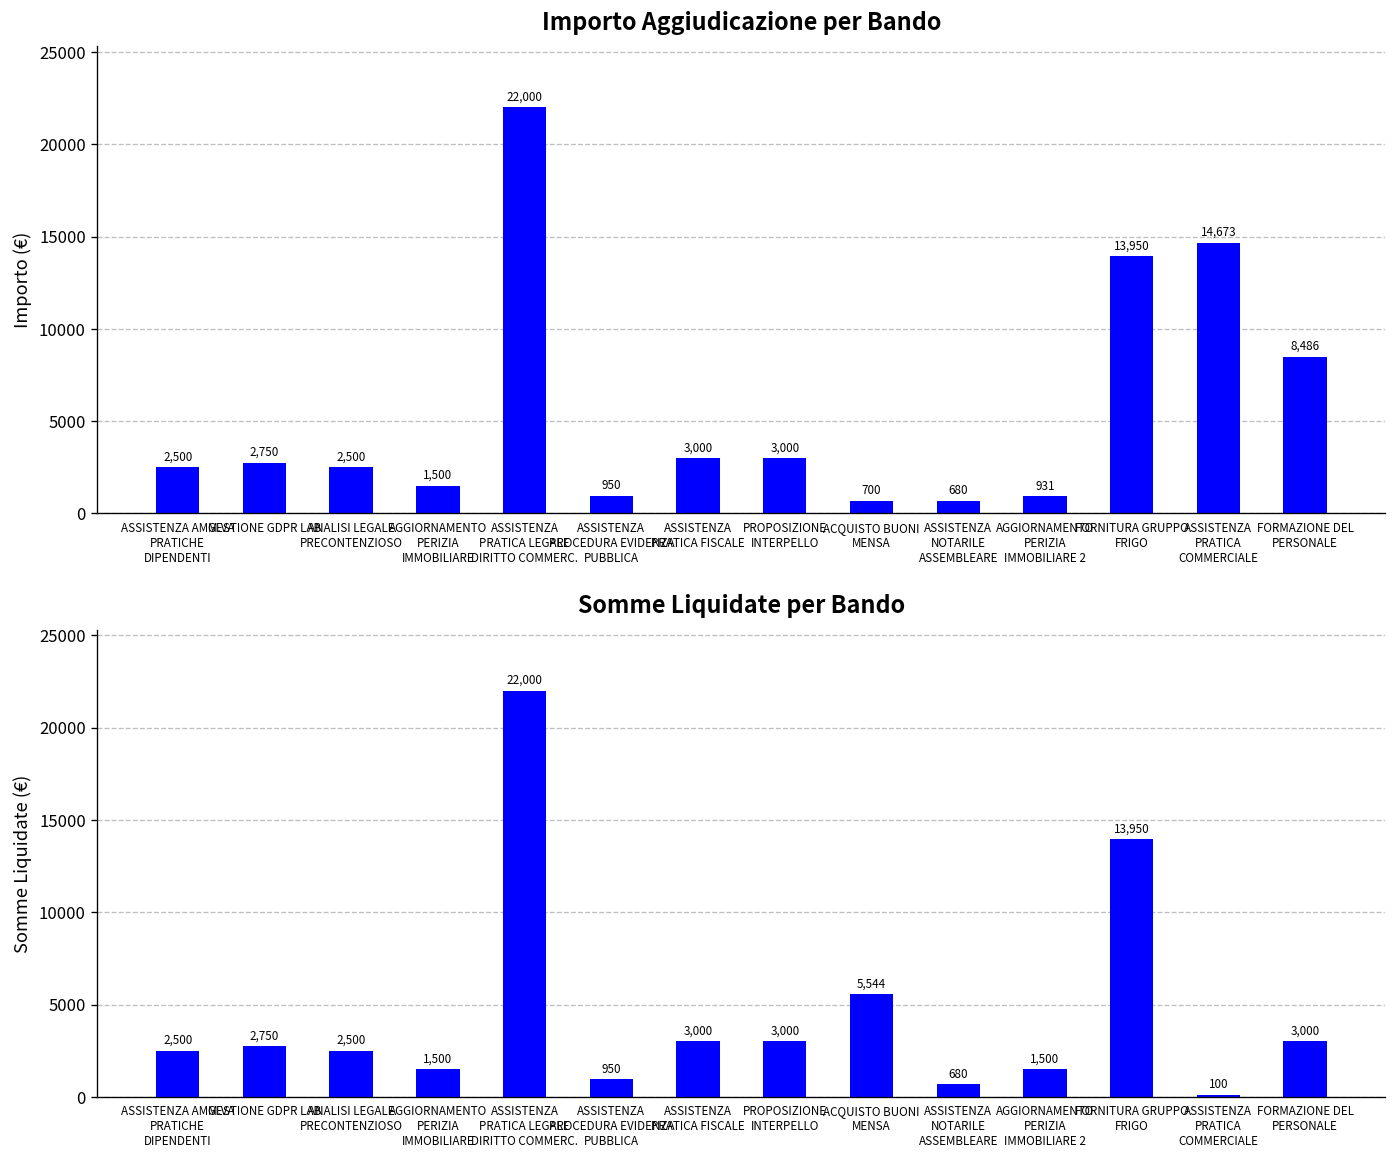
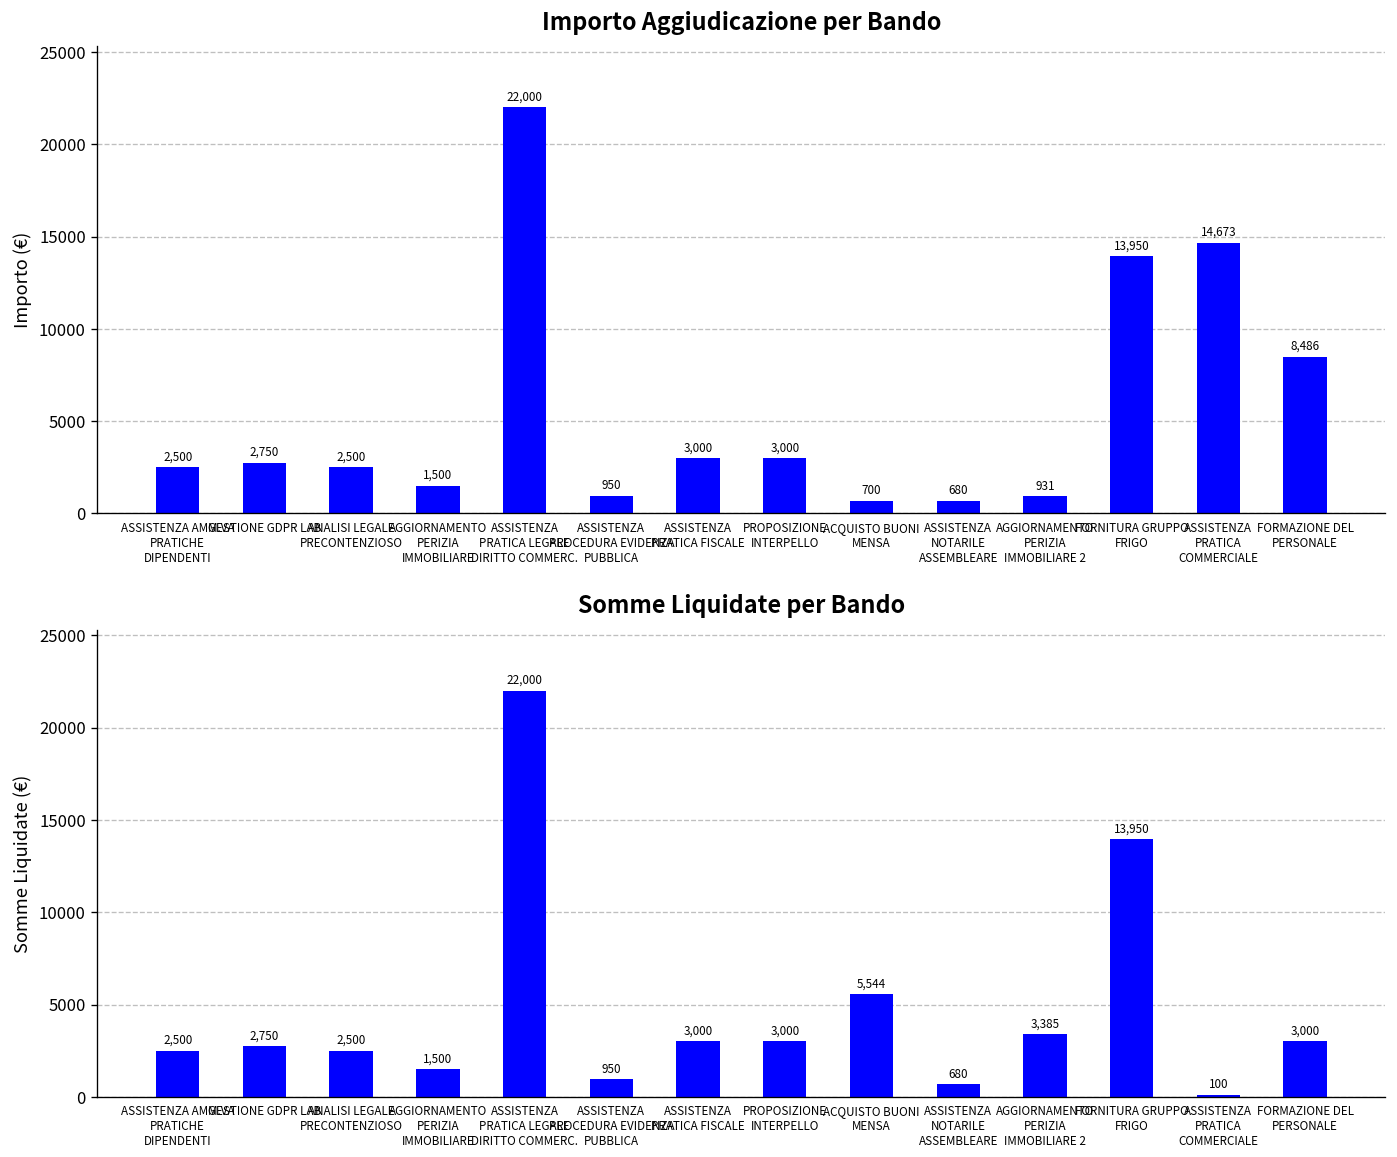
  {
    "Importo Aggiudicazione per Bando": {
      "ASSISTENZA AMM.VA PRATICHE DIPENDENTI": "2,500",
      "ANALISI LEGALE PRECONTENZIOSO": "2,500",
      "PROPOSIZIONE INTERPELLO": "3,000",
      "ACQUISTO BUONI MENSA": "700",
      "ASSISTENZA NOTARILE ASSEMBLEARE": "680",
      "AGGIORNAMENTO PERIZIA IMMOBILIARE 2": "931",
      "ASSISTENZA PRATICA COMMERCIALE": "14,673",
      "FORMAZIONE DEL PERSONALE": "8,486"
    },
    "Somme Liquidate per Bando": {
      "ASSISTENZA AMM.VA PRATICHE DIPENDENTI": "2,500",
      "ANALISI LEGALE PRECONTENZIOSO": "2,500",
      "PROPOSIZIONE INTERPELLO": "3,000",
      "ACQUISTO BUONI MENSA": "5,544",
      "ASSISTENZA NOTARILE ASSEMBLEARE": "680",
-     "AGGIORNAMENTO PERIZIA IMMOBILIARE 2": "1,500",
+     "AGGIORNAMENTO PERIZIA IMMOBILIARE 2": "3,385",
      "ASSISTENZA PRATICA COMMERCIALE": "100",
      "FORMAZIONE DEL PERSONALE": "3,000"
    }
  }
